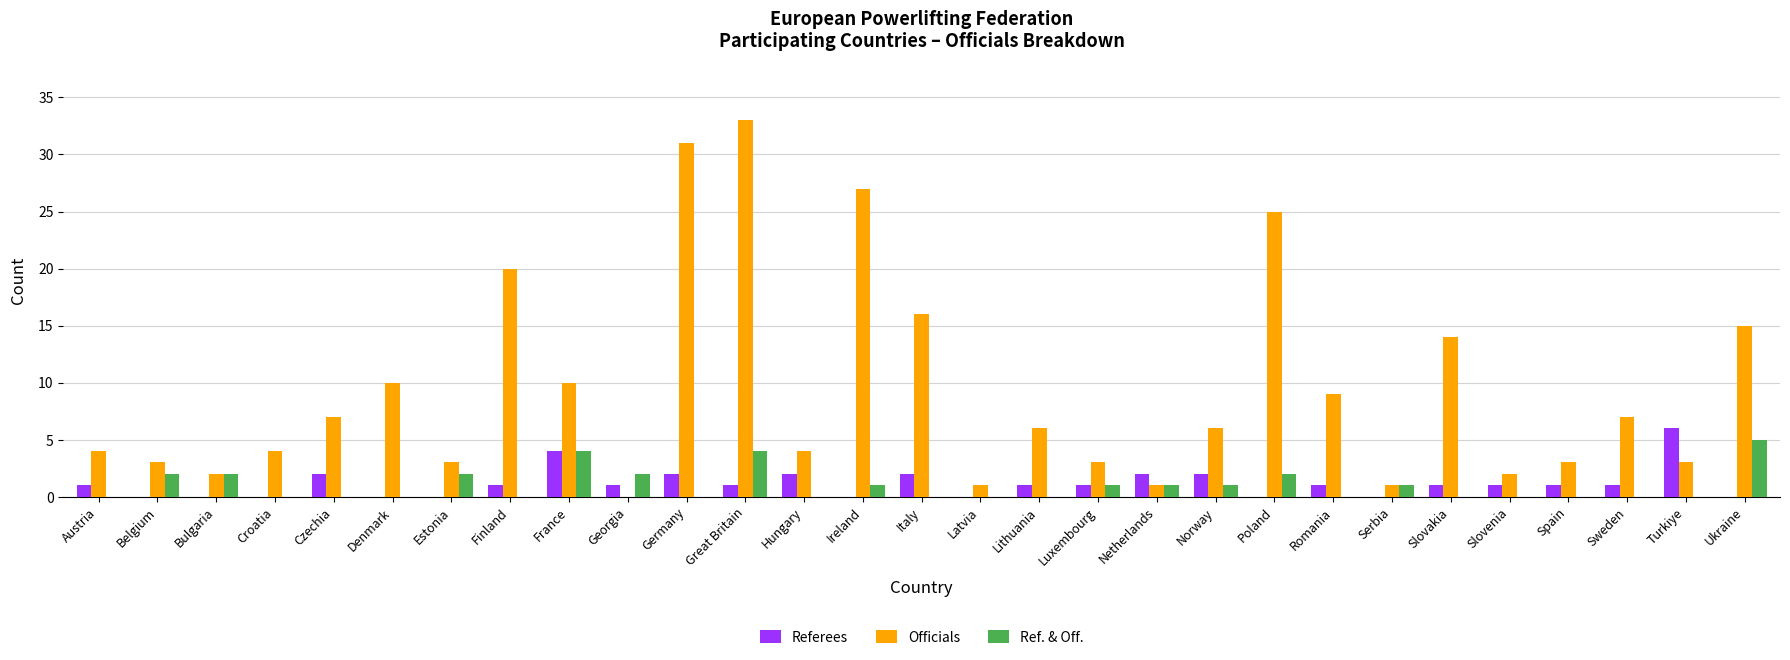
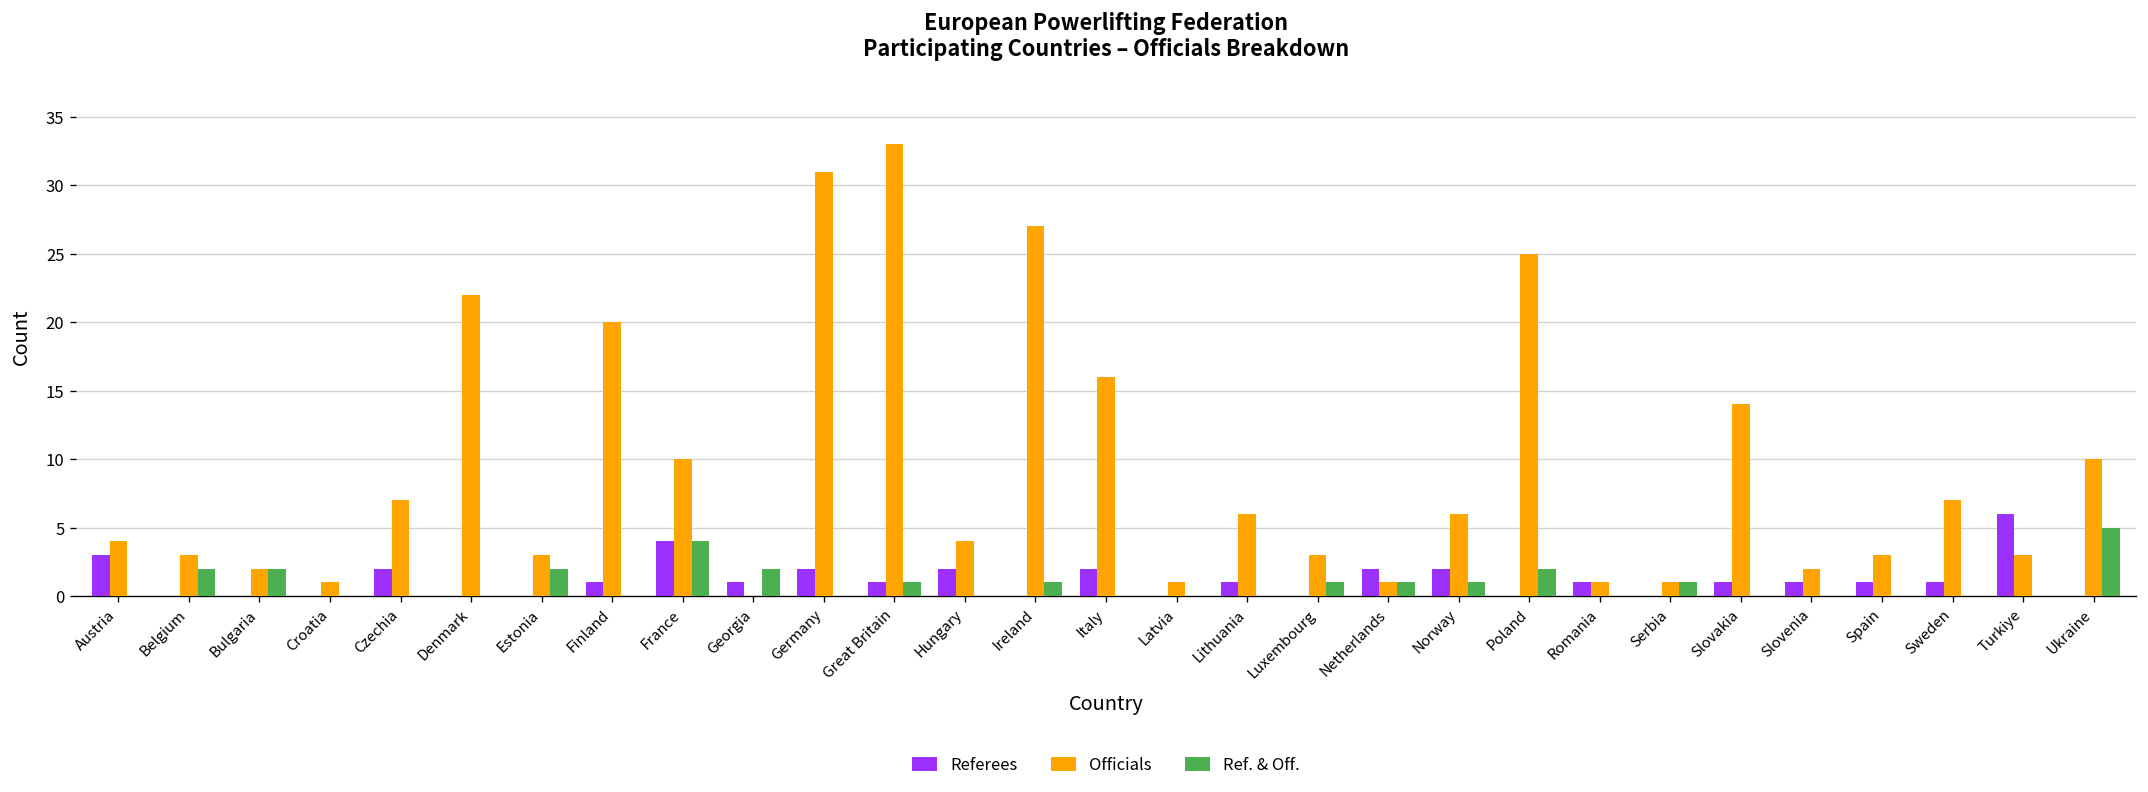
  {
    "Referees": {
-     "Austria": 1,
+     "Austria": 3,
      "Belgium": 0,
      "Bulgaria": 0,
      "Croatia": 0,
      "Czechia": 2,
      "Denmark": 0,
      "Estonia": 0,
      "Finland": 1,
      "France": 4,
      "Georgia": 1,
      "Germany": 2,
      "Great Britain": 1,
      "Hungary": 2,
      "Ireland": 0,
      "Italy": 2,
      "Latvia": 0,
      "Lithuania": 1,
-     "Luxembourg": 1,
+     "Luxembourg": 0,
      "Netherlands": 2,
      "Norway": 2,
      "Poland": 0,
      "Romania": 1,
      "Serbia": 0,
      "Slovakia": 1,
      "Slovenia": 1,
      "Spain": 1,
      "Sweden": 1,
      "Turkiye": 6,
      "Ukraine": 0
    },
    "Officials": {
      "Austria": 4,
      "Belgium": 3,
      "Bulgaria": 2,
-     "Croatia": 4,
+     "Croatia": 1,
      "Czechia": 7,
-     "Denmark": 10,
+     "Denmark": 22,
      "Estonia": 3,
      "Finland": 20,
      "France": 10,
      "Georgia": 0,
      "Germany": 31,
      "Great Britain": 33,
      "Hungary": 4,
      "Ireland": 27,
      "Italy": 16,
      "Latvia": 1,
      "Lithuania": 6,
      "Luxembourg": 3,
      "Netherlands": 1,
      "Norway": 6,
      "Poland": 25,
-     "Romania": 9,
+     "Romania": 1,
      "Serbia": 1,
      "Slovakia": 14,
      "Slovenia": 2,
      "Spain": 3,
      "Sweden": 7,
      "Turkiye": 3,
-     "Ukraine": 15
+     "Ukraine": 10
    },
    "Ref. & Off.": {
      "Austria": 0,
      "Belgium": 2,
      "Bulgaria": 2,
      "Croatia": 0,
      "Czechia": 0,
      "Denmark": 0,
      "Estonia": 2,
      "Finland": 0,
      "France": 4,
      "Georgia": 2,
      "Germany": 0,
-     "Great Britain": 4,
+     "Great Britain": 1,
      "Hungary": 0,
      "Ireland": 1,
      "Italy": 0,
      "Latvia": 0,
      "Lithuania": 0,
      "Luxembourg": 1,
      "Netherlands": 1,
      "Norway": 1,
      "Poland": 2,
      "Romania": 0,
      "Serbia": 1,
      "Slovakia": 0,
      "Slovenia": 0,
      "Spain": 0,
      "Sweden": 0,
      "Turkiye": 0,
      "Ukraine": 5
    }
  }
